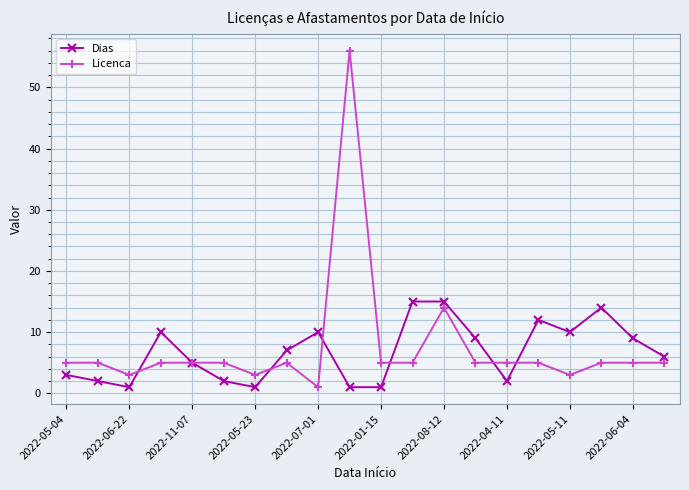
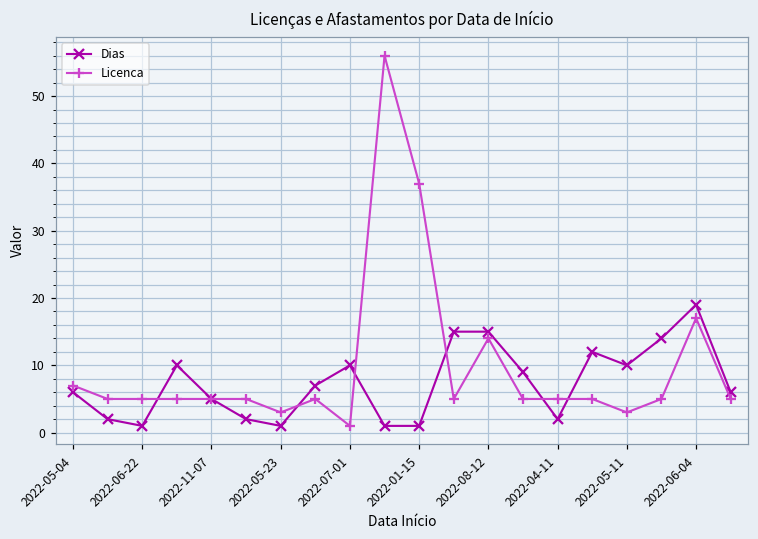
  {
    "Dias": {
-     "2022-05-04": 3,
+     "2022-05-04": 6,
      "2022-06-22": 1,
      "2022-05-23": 1,
      "2022-07-01": 10,
      "2022-01-15": 1,
      "2022-08-12": 15,
      "2022-04-11": 2,
      "2022-05-11": 10,
-     "2022-06-04": 9
+     "2022-06-04": 19
    },
    "Licenca": {
-     "2022-05-04": 5,
-     "2022-06-22": 3,
+     "2022-05-04": 7,
+     "2022-06-22": 5,
      "2022-05-23": 3,
      "2022-07-01": 1,
-     "2022-01-15": 5,
+     "2022-01-15": 37,
      "2022-08-12": 14,
      "2022-04-11": 5,
      "2022-05-11": 3,
-     "2022-06-04": 5
+     "2022-06-04": 17
    }
  }
